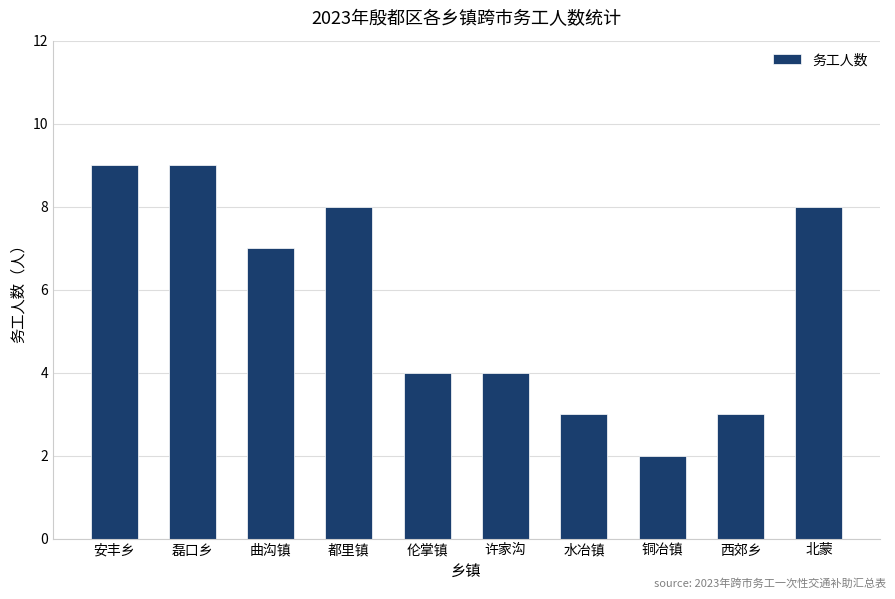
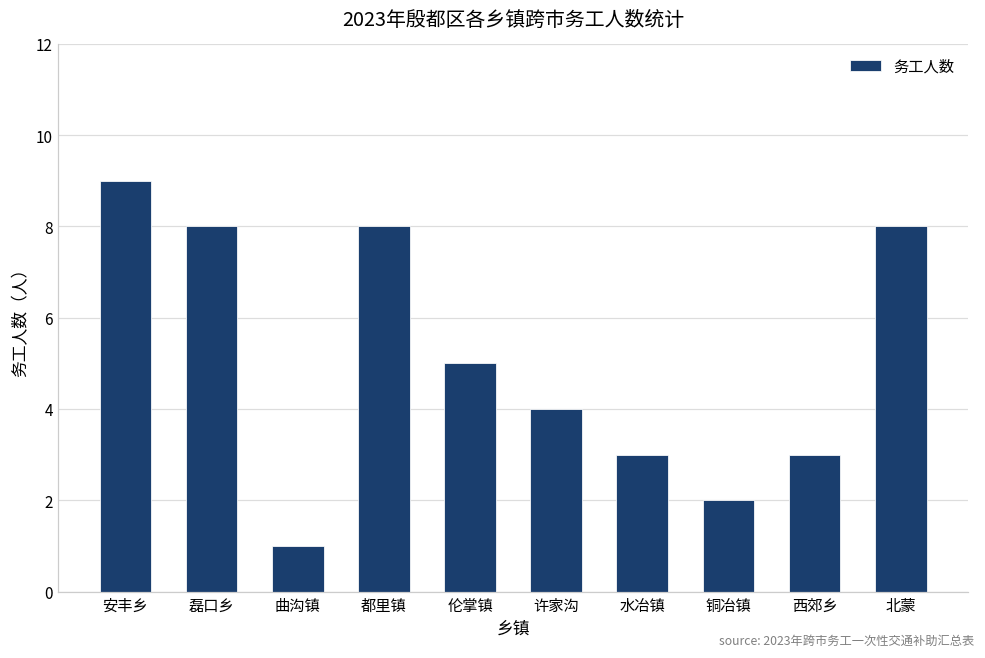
  {
    "安丰乡": 9,
-   "磊口乡": 9,
-   "曲沟镇": 7,
+   "磊口乡": 8,
+   "曲沟镇": 1,
    "都里镇": 8,
-   "伦掌镇": 4,
+   "伦掌镇": 5,
    "许家沟": 4,
    "水冶镇": 3,
    "铜冶镇": 2,
    "西郊乡": 3,
    "北蒙": 8
  }
